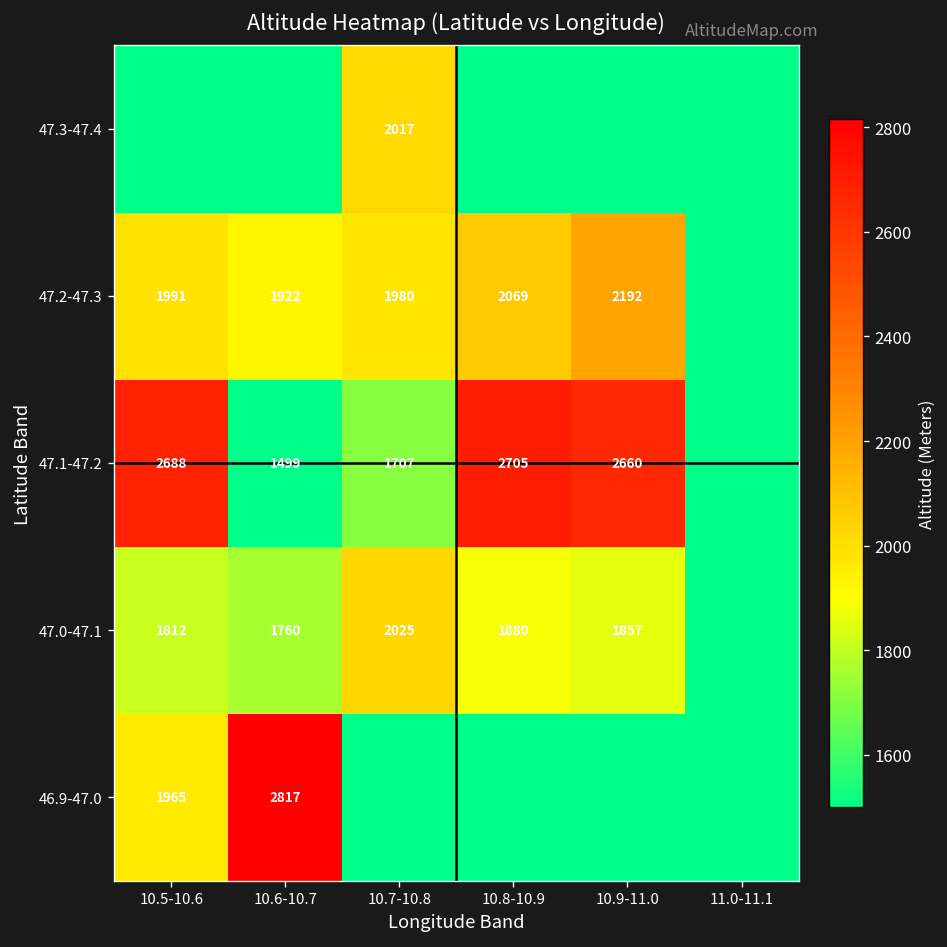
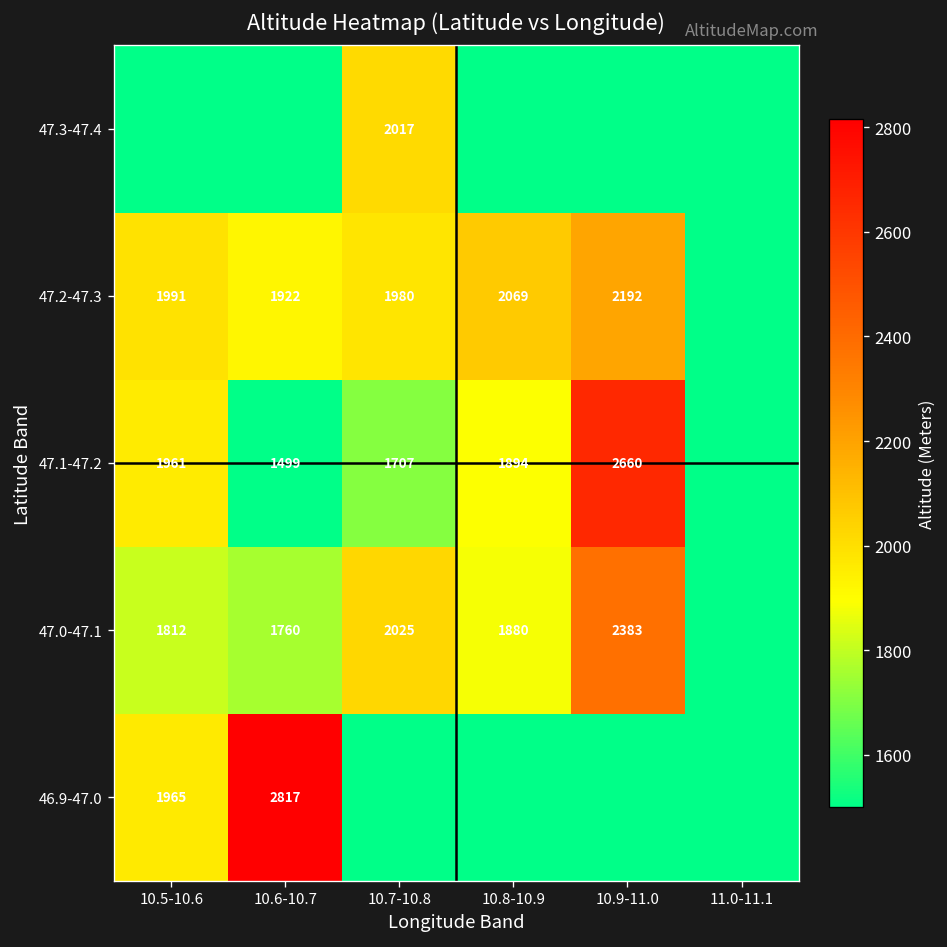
  {
    "47.3-47.4": {
      "10.7-10.8": 2017
    },
    "47.2-47.3": {
      "10.5-10.6": 1991,
      "10.6-10.7": 1922,
      "10.7-10.8": 1980,
      "10.8-10.9": 2069,
      "10.9-11.0": 2192
    },
    "47.1-47.2": {
-     "10.5-10.6": 2688,
+     "10.5-10.6": 1961,
      "10.6-10.7": 1499,
      "10.7-10.8": 1707,
-     "10.8-10.9": 2705,
+     "10.8-10.9": 1894,
      "10.9-11.0": 2660
    },
    "47.0-47.1": {
      "10.5-10.6": 1812,
      "10.6-10.7": 1760,
      "10.7-10.8": 2025,
      "10.8-10.9": 1880,
-     "10.9-11.0": 1857
+     "10.9-11.0": 2383
    },
    "46.9-47.0": {
      "10.5-10.6": 1965,
      "10.6-10.7": 2817
    }
  }
